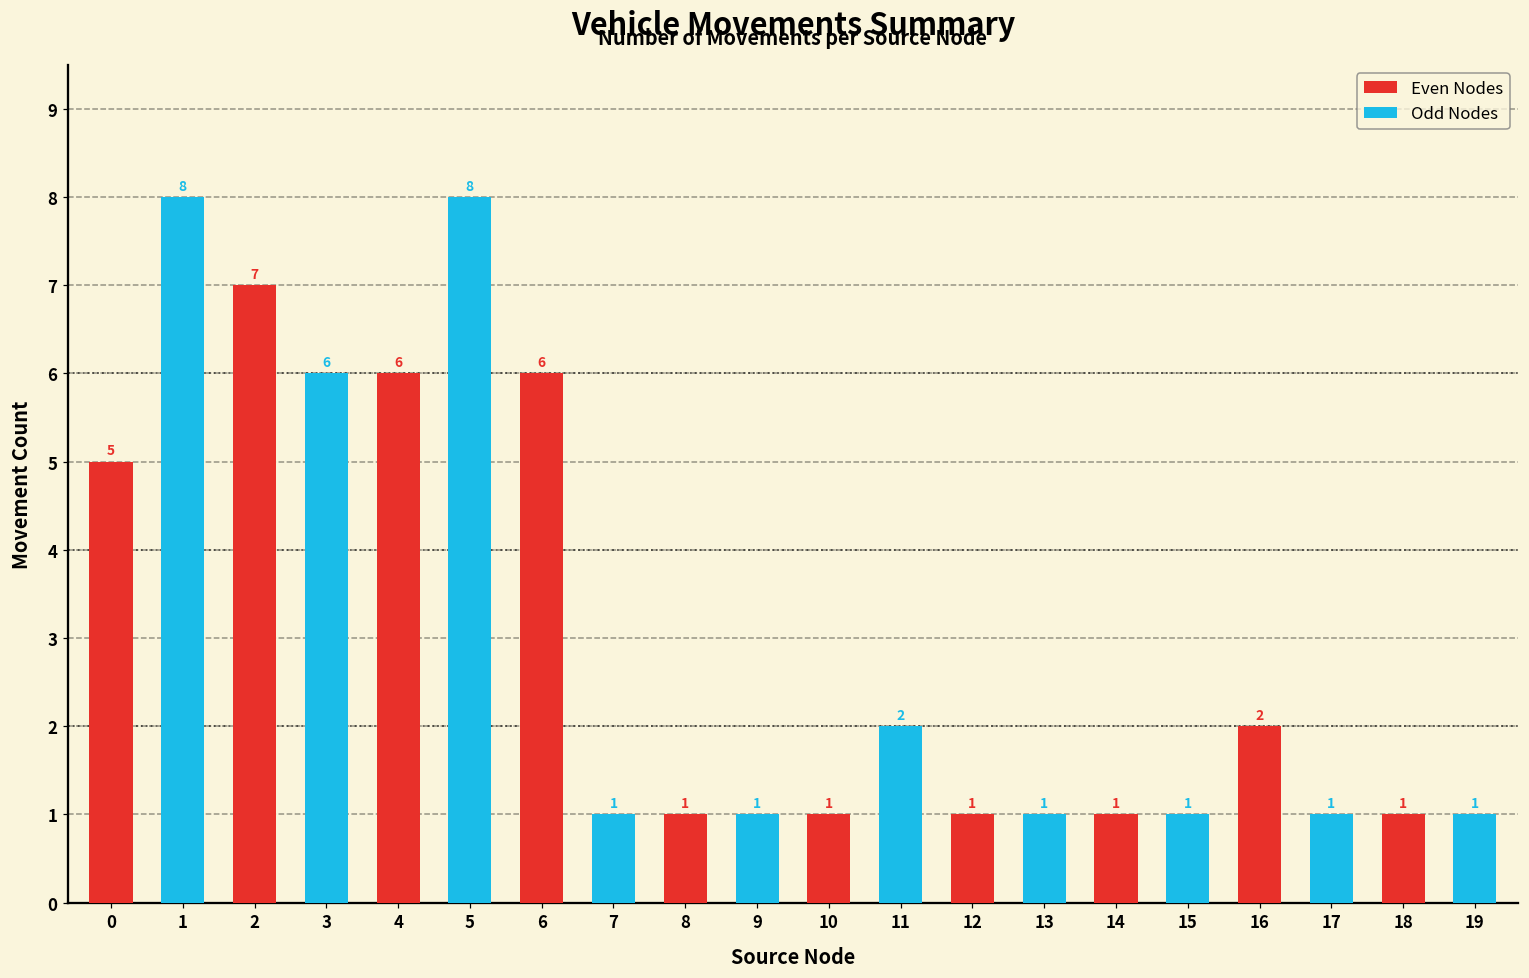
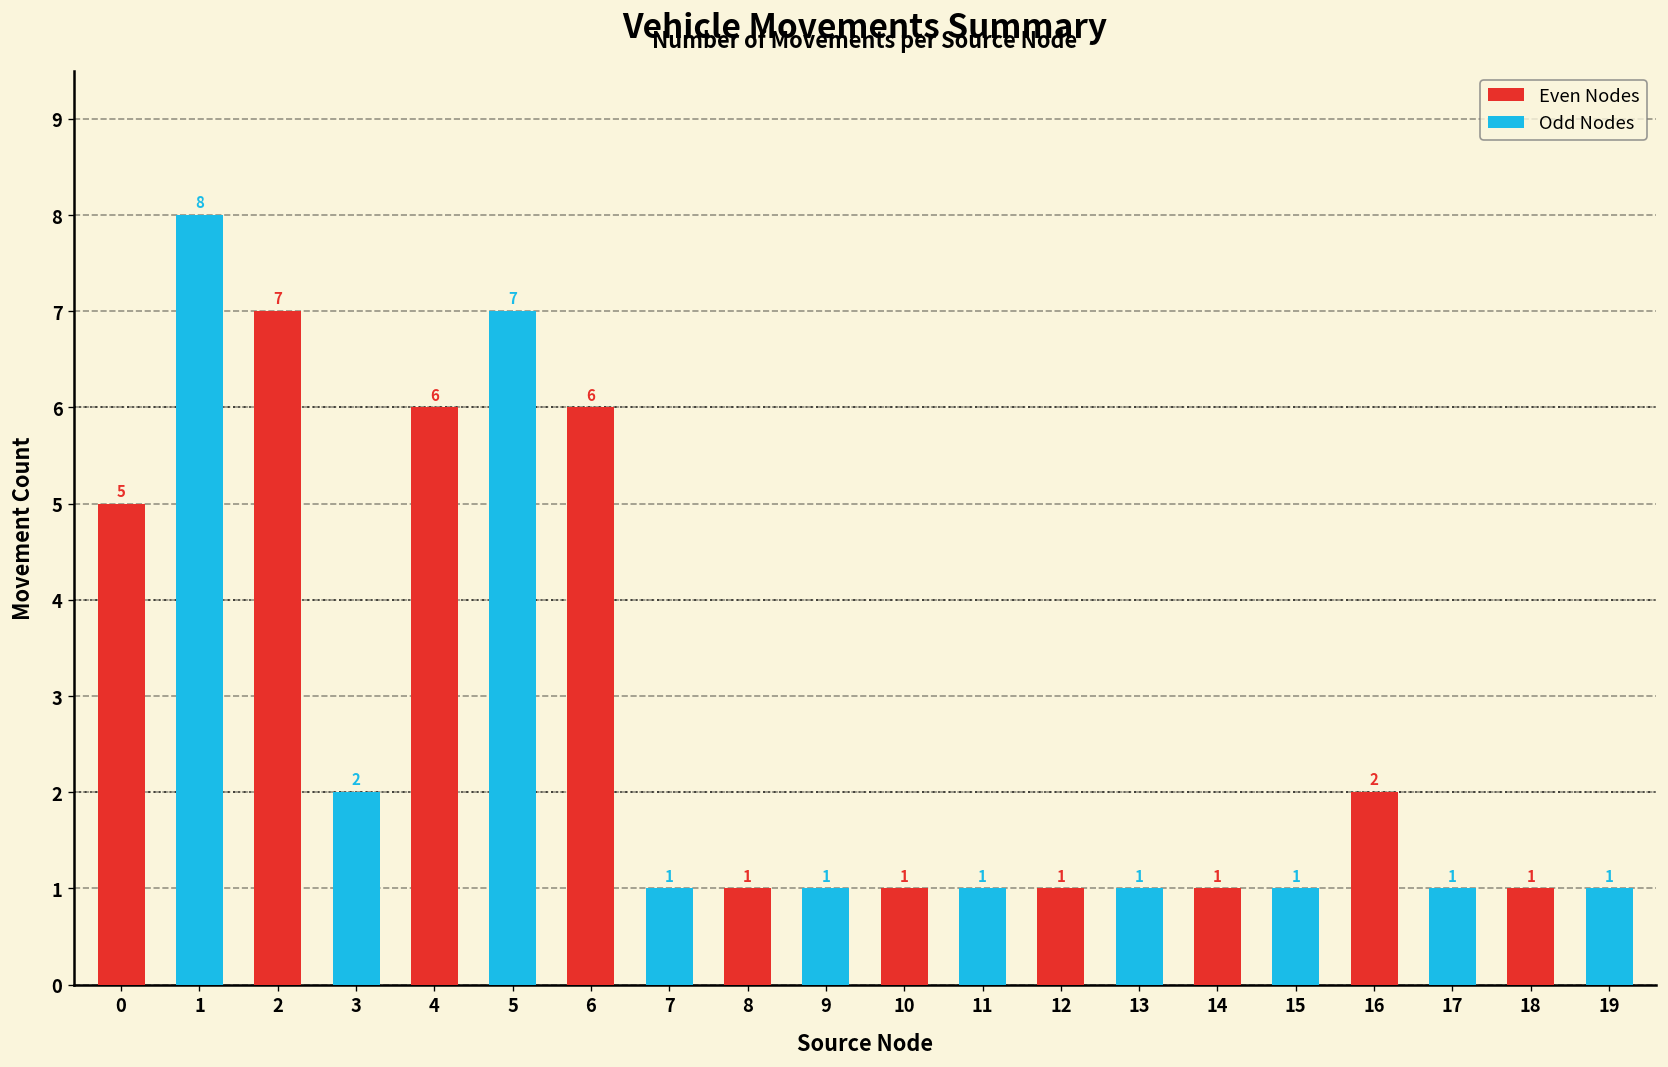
  {
    "Even Nodes": {
      "0": 5,
      "2": 7,
      "4": 6,
      "6": 6,
      "8": 1,
      "10": 1,
      "12": 1,
      "14": 1,
      "16": 2,
      "18": 1
    },
    "Odd Nodes": {
      "1": 8,
-     "3": 6,
-     "5": 8,
+     "3": 2,
+     "5": 7,
      "7": 1,
      "9": 1,
-     "11": 2,
+     "11": 1,
      "13": 1,
      "15": 1,
      "17": 1,
      "19": 1
    }
  }
